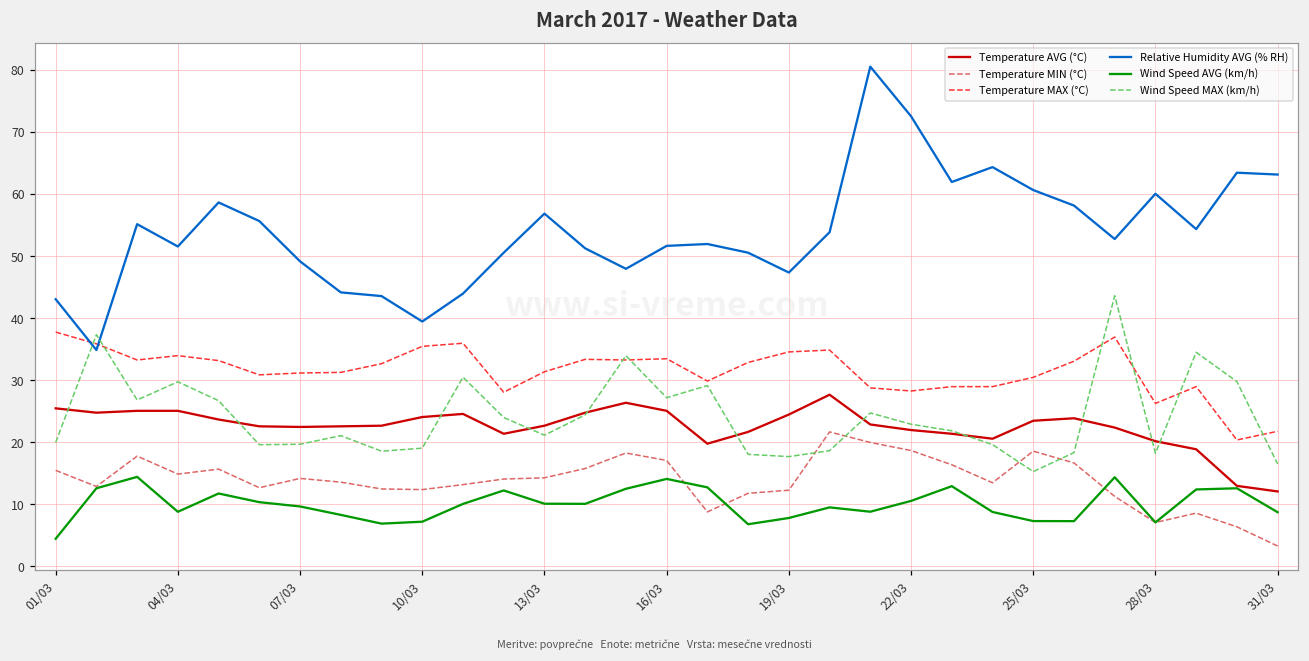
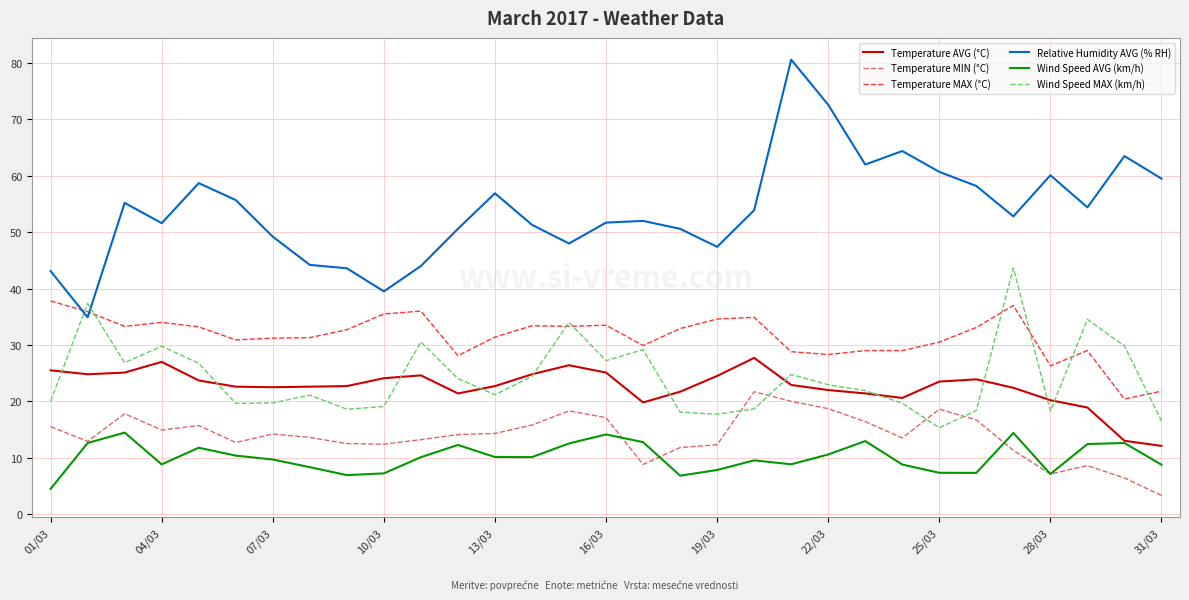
  {
    "Temperature AVG (°C)": {
      "01/03": 26,
-     "04/03": 25,
+     "04/03": 27,
      "07/03": 23,
      "10/03": 24,
      "13/03": 23,
      "16/03": 25,
      "19/03": 25,
      "22/03": 22,
      "25/03": 24,
      "28/03": 20,
      "31/03": 12
    },
    "Temperature MIN (°C)": {
      "01/03": 16,
      "04/03": 15,
      "07/03": 14,
      "10/03": 12,
      "13/03": 14,
      "16/03": 17,
      "19/03": 12,
      "22/03": 19,
      "25/03": 19,
      "31/03": 3
    },
    "Temperature MAX (°C)": {
      "01/03": 38,
      "04/03": 34,
      "07/03": 31,
      "10/03": 36,
      "13/03": 31,
      "16/03": 34,
      "19/03": 35,
      "22/03": 28,
      "25/03": 31,
      "28/03": 26,
      "31/03": 22
    },
    "Relative Humidity AVG (% RH)": {
      "01/03": 43,
      "04/03": 52,
      "07/03": 49,
      "10/03": 40,
      "13/03": 57,
      "16/03": 52,
      "19/03": 47,
      "22/03": 73,
      "25/03": 61,
      "28/03": 60,
-     "31/03": 63
+     "31/03": 60
    },
    "Wind Speed AVG (km/h)": {
      "01/03": 4,
      "04/03": 9,
      "07/03": 10,
      "10/03": 7,
      "13/03": 10,
      "16/03": 14,
      "19/03": 8,
      "22/03": 11,
      "25/03": 7,
      "31/03": 9
    },
    "Wind Speed MAX (km/h)": {
      "01/03": 20,
      "04/03": 30,
      "07/03": 20,
      "10/03": 19,
      "13/03": 21,
      "16/03": 27,
      "19/03": 18,
      "22/03": 23,
      "25/03": 15,
      "28/03": 18,
      "31/03": 17
    }
  }
